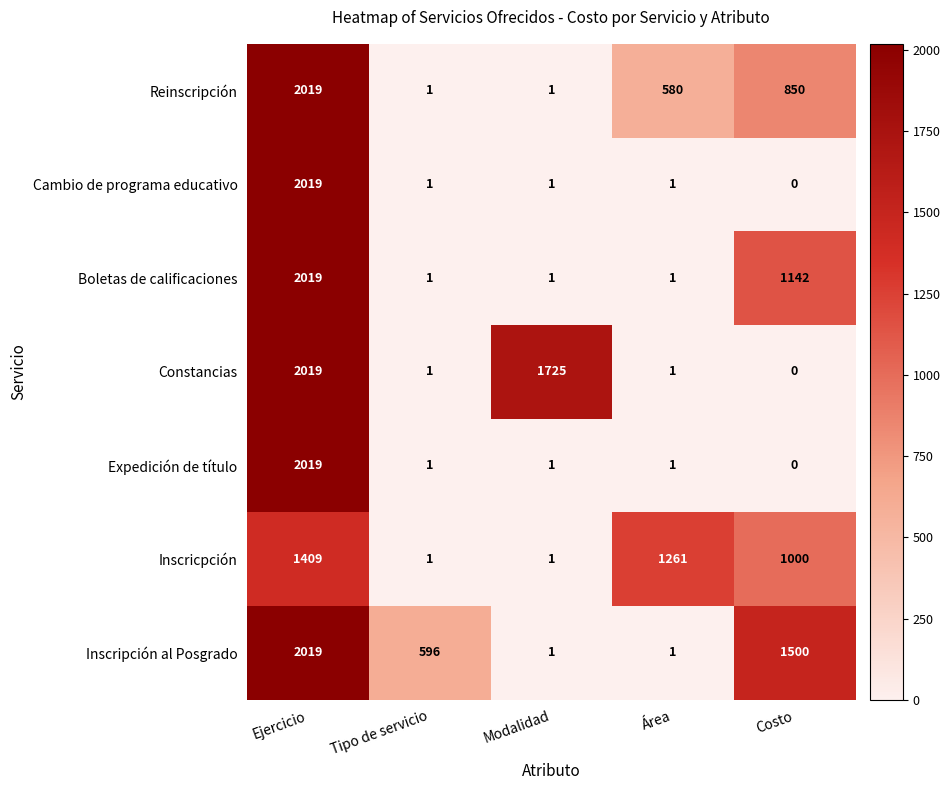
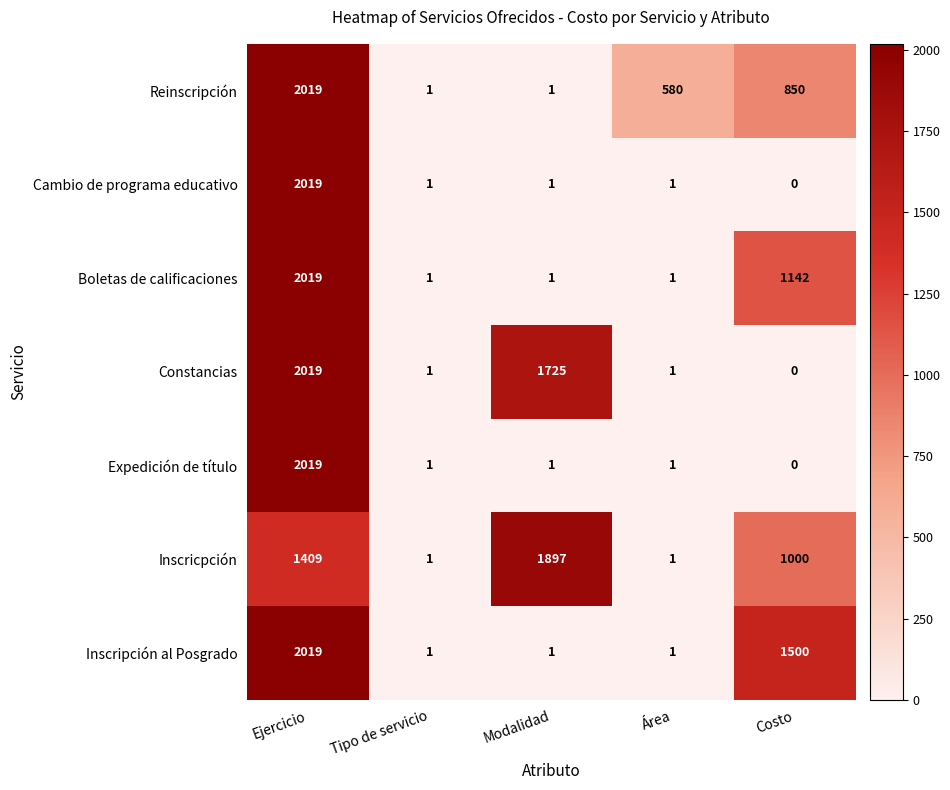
  {
    "Reinscripción": {
      "Ejercicio": 2019,
      "Tipo de servicio": 1,
      "Modalidad": 1,
      "Área": 580,
      "Costo": 850
    },
    "Cambio de programa educativo": {
      "Ejercicio": 2019,
      "Tipo de servicio": 1,
      "Modalidad": 1,
      "Área": 1,
      "Costo": 0
    },
    "Boletas de calificaciones": {
      "Ejercicio": 2019,
      "Tipo de servicio": 1,
      "Modalidad": 1,
      "Área": 1,
      "Costo": 1142
    },
    "Constancias": {
      "Ejercicio": 2019,
      "Tipo de servicio": 1,
      "Modalidad": 1725,
      "Área": 1,
      "Costo": 0
    },
    "Expedición de título": {
      "Ejercicio": 2019,
      "Tipo de servicio": 1,
      "Modalidad": 1,
      "Área": 1,
      "Costo": 0
    },
    "Inscricpción": {
      "Ejercicio": 1409,
      "Tipo de servicio": 1,
-     "Modalidad": 1,
-     "Área": 1261,
+     "Modalidad": 1897,
+     "Área": 1,
      "Costo": 1000
    },
    "Inscripción al Posgrado": {
      "Ejercicio": 2019,
-     "Tipo de servicio": 596,
+     "Tipo de servicio": 1,
      "Modalidad": 1,
      "Área": 1,
      "Costo": 1500
    }
  }
